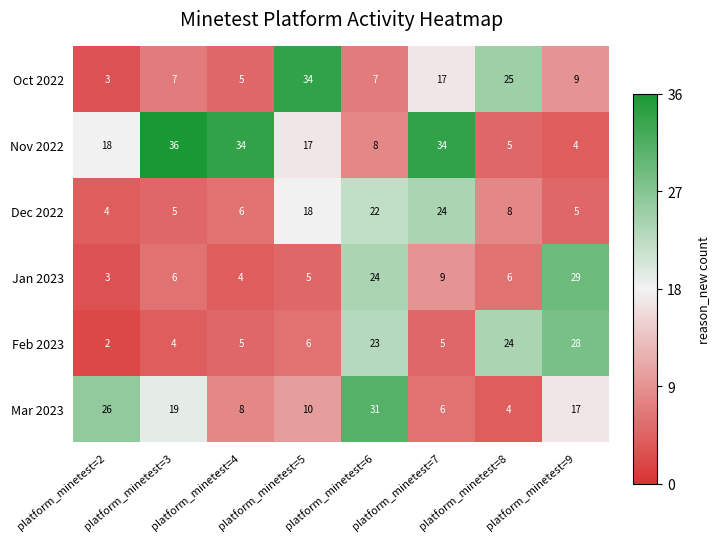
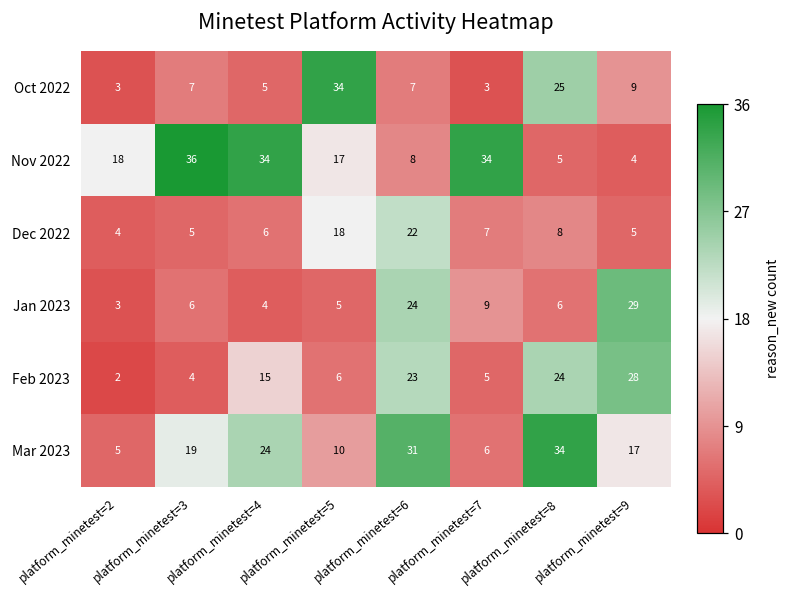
  {
    "Oct 2022": {
      "platform_minetest=2": 3,
      "platform_minetest=3": 7,
      "platform_minetest=4": 5,
      "platform_minetest=5": 34,
      "platform_minetest=6": 7,
-     "platform_minetest=7": 17,
+     "platform_minetest=7": 3,
      "platform_minetest=8": 25,
      "platform_minetest=9": 9
    },
    "Nov 2022": {
      "platform_minetest=2": 18,
      "platform_minetest=3": 36,
      "platform_minetest=4": 34,
      "platform_minetest=5": 17,
      "platform_minetest=6": 8,
      "platform_minetest=7": 34,
      "platform_minetest=8": 5,
      "platform_minetest=9": 4
    },
    "Dec 2022": {
      "platform_minetest=2": 4,
      "platform_minetest=3": 5,
      "platform_minetest=4": 6,
      "platform_minetest=5": 18,
      "platform_minetest=6": 22,
-     "platform_minetest=7": 24,
+     "platform_minetest=7": 7,
      "platform_minetest=8": 8,
      "platform_minetest=9": 5
    },
    "Jan 2023": {
      "platform_minetest=2": 3,
      "platform_minetest=3": 6,
      "platform_minetest=4": 4,
      "platform_minetest=5": 5,
      "platform_minetest=6": 24,
      "platform_minetest=7": 9,
      "platform_minetest=8": 6,
      "platform_minetest=9": 29
    },
    "Feb 2023": {
      "platform_minetest=2": 2,
      "platform_minetest=3": 4,
-     "platform_minetest=4": 5,
+     "platform_minetest=4": 15,
      "platform_minetest=5": 6,
      "platform_minetest=6": 23,
      "platform_minetest=7": 5,
      "platform_minetest=8": 24,
      "platform_minetest=9": 28
    },
    "Mar 2023": {
-     "platform_minetest=2": 26,
+     "platform_minetest=2": 5,
      "platform_minetest=3": 19,
-     "platform_minetest=4": 8,
+     "platform_minetest=4": 24,
      "platform_minetest=5": 10,
      "platform_minetest=6": 31,
      "platform_minetest=7": 6,
-     "platform_minetest=8": 4,
+     "platform_minetest=8": 34,
      "platform_minetest=9": 17
    }
  }
